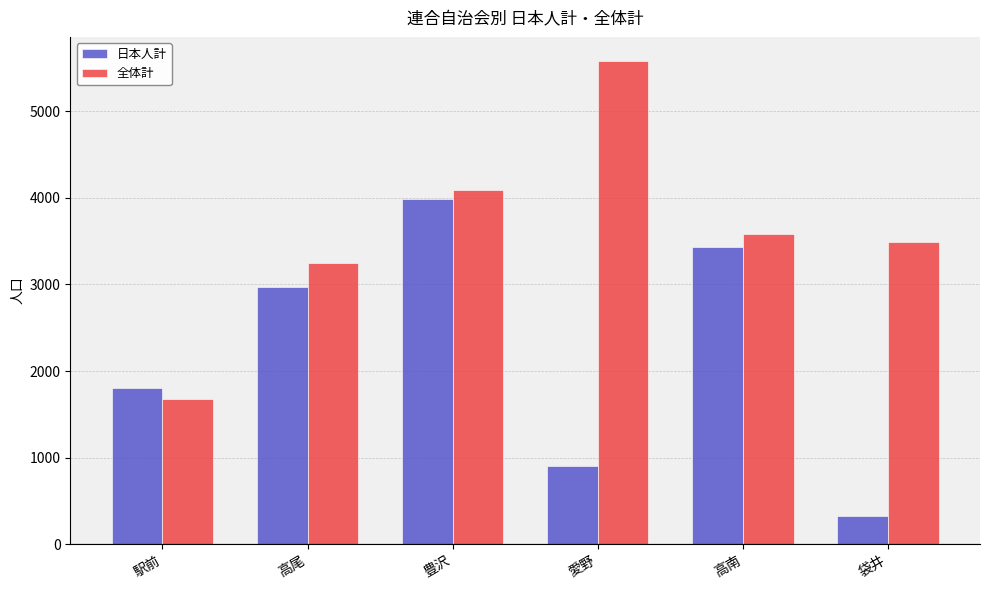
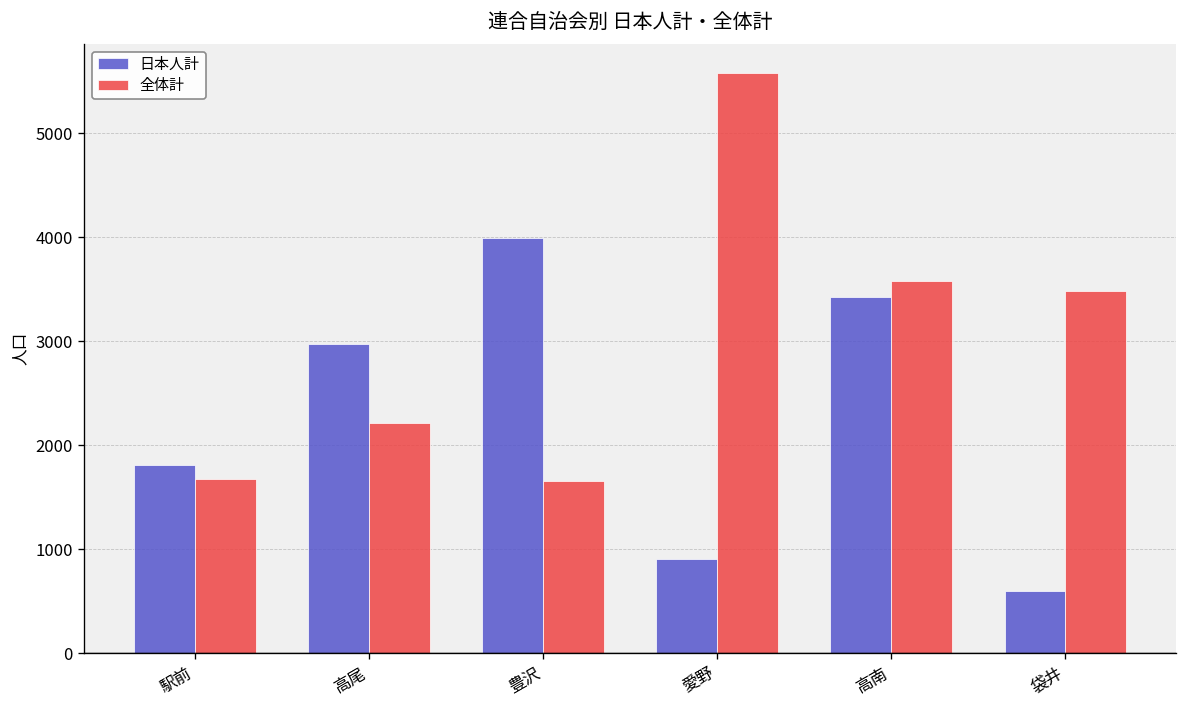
  {
    "日本人計": {
      "駅前": 1800,
      "高尾": 3000,
      "豊沢": 4000,
      "愛野": 900,
      "高南": 3400,
-     "袋井": 300
+     "袋井": 600
    },
    "全体計": {
      "駅前": 1700,
-     "高尾": 3200,
-     "豊沢": 4100,
+     "高尾": 2200,
+     "豊沢": 1700,
      "愛野": 5600,
      "高南": 3600,
      "袋井": 3500
    }
  }
